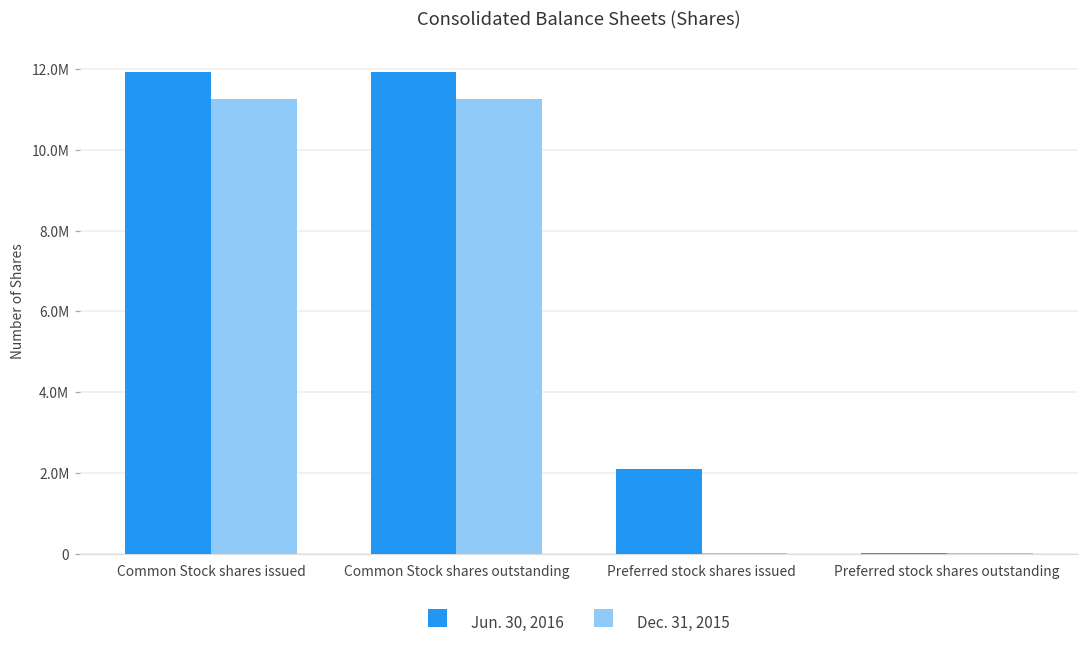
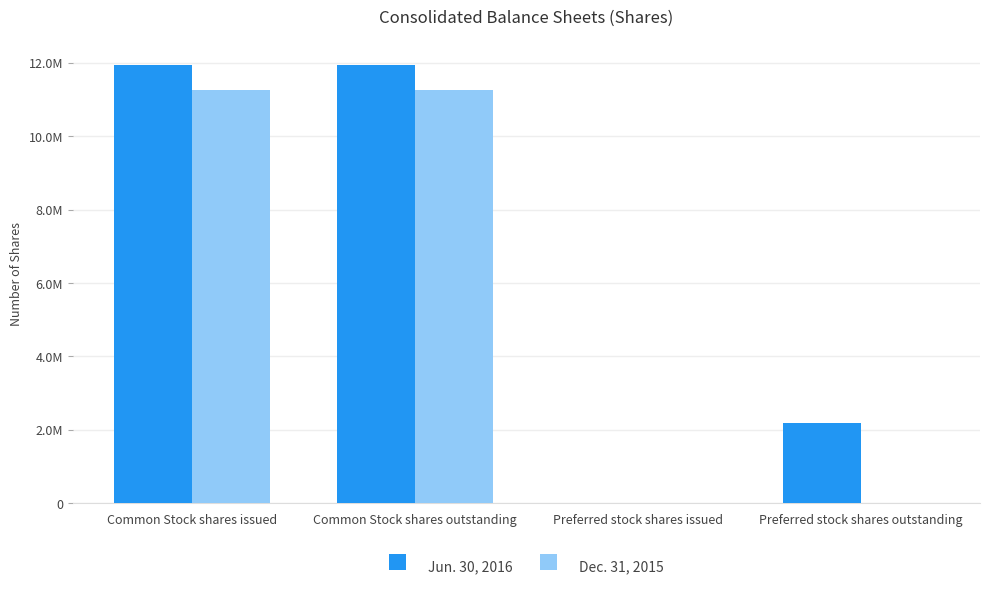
  {
    "Jun. 30, 2016": {
      "Common Stock shares issued": 11900000,
      "Common Stock shares outstanding": 11900000,
-     "Preferred stock shares issued": 2100000,
-     "Preferred stock shares outstanding": 0
+     "Preferred stock shares issued": 0,
+     "Preferred stock shares outstanding": 2200000
    },
    "Dec. 31, 2015": {
      "Common Stock shares issued": 11300000,
      "Common Stock shares outstanding": 11300000
    }
  }
